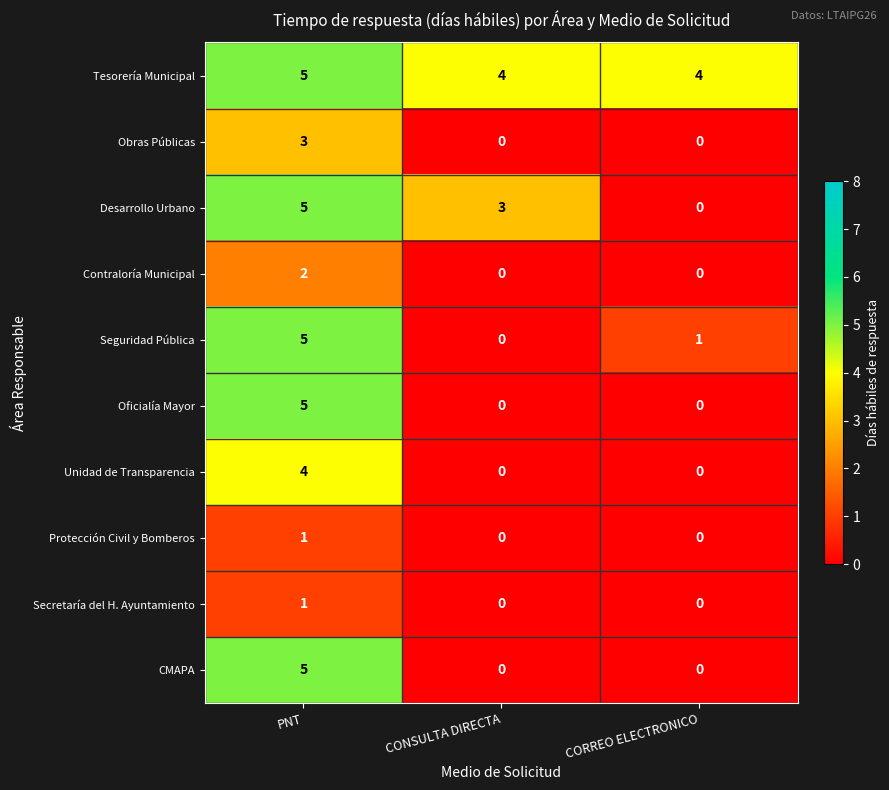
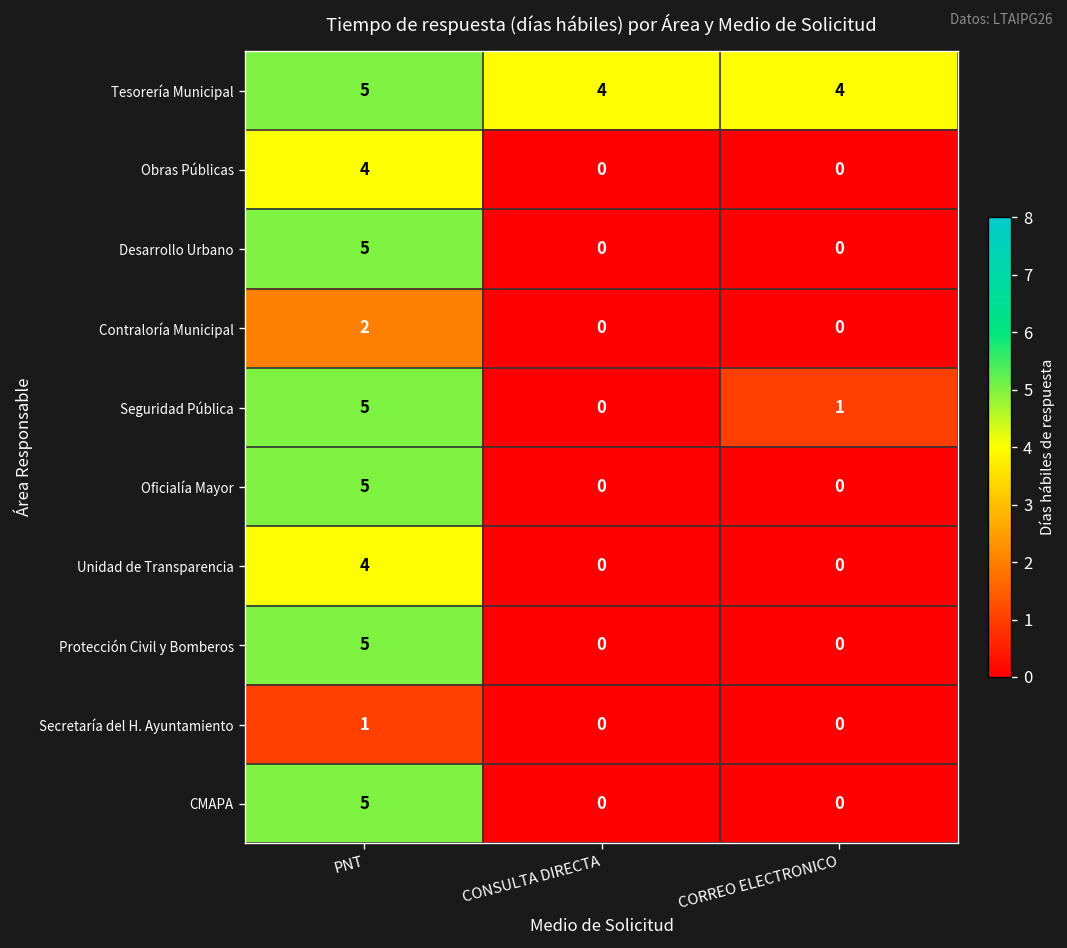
  {
    "Tesorería Municipal": {
      "PNT": 5,
      "CONSULTA DIRECTA": 4,
      "CORREO ELECTRONICO": 4
    },
    "Obras Públicas": {
-     "PNT": 3,
+     "PNT": 4,
      "CONSULTA DIRECTA": 0,
      "CORREO ELECTRONICO": 0
    },
    "Desarrollo Urbano": {
      "PNT": 5,
-     "CONSULTA DIRECTA": 3,
+     "CONSULTA DIRECTA": 0,
      "CORREO ELECTRONICO": 0
    },
    "Contraloría Municipal": {
      "PNT": 2,
      "CONSULTA DIRECTA": 0,
      "CORREO ELECTRONICO": 0
    },
    "Seguridad Pública": {
      "PNT": 5,
      "CONSULTA DIRECTA": 0,
      "CORREO ELECTRONICO": 1
    },
    "Oficialía Mayor": {
      "PNT": 5,
      "CONSULTA DIRECTA": 0,
      "CORREO ELECTRONICO": 0
    },
    "Unidad de Transparencia": {
      "PNT": 4,
      "CONSULTA DIRECTA": 0,
      "CORREO ELECTRONICO": 0
    },
    "Protección Civil y Bomberos": {
-     "PNT": 1,
+     "PNT": 5,
      "CONSULTA DIRECTA": 0,
      "CORREO ELECTRONICO": 0
    },
    "Secretaría del H. Ayuntamiento": {
      "PNT": 1,
      "CONSULTA DIRECTA": 0,
      "CORREO ELECTRONICO": 0
    },
    "CMAPA": {
      "PNT": 5,
      "CONSULTA DIRECTA": 0,
      "CORREO ELECTRONICO": 0
    }
  }
